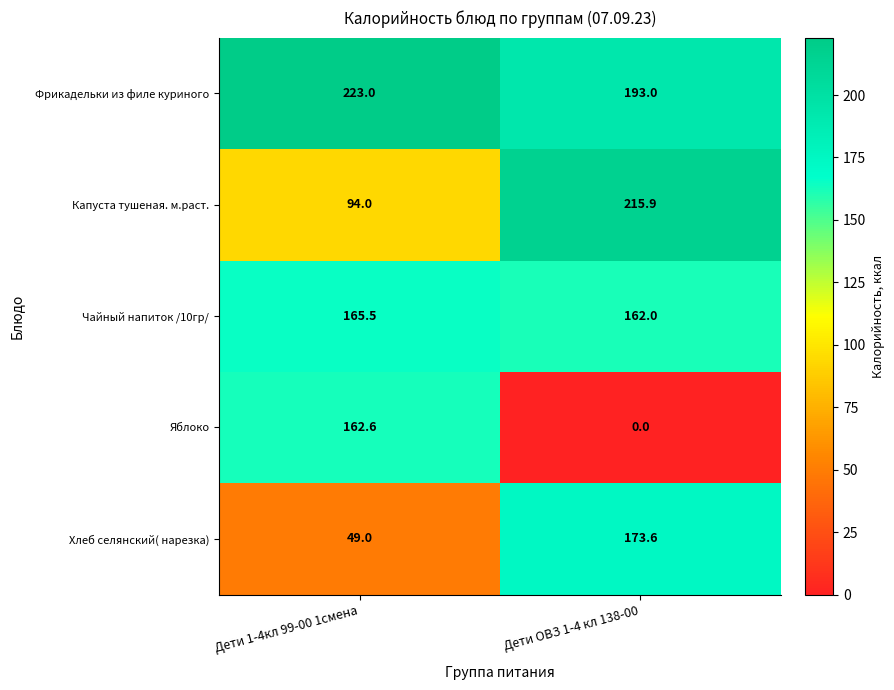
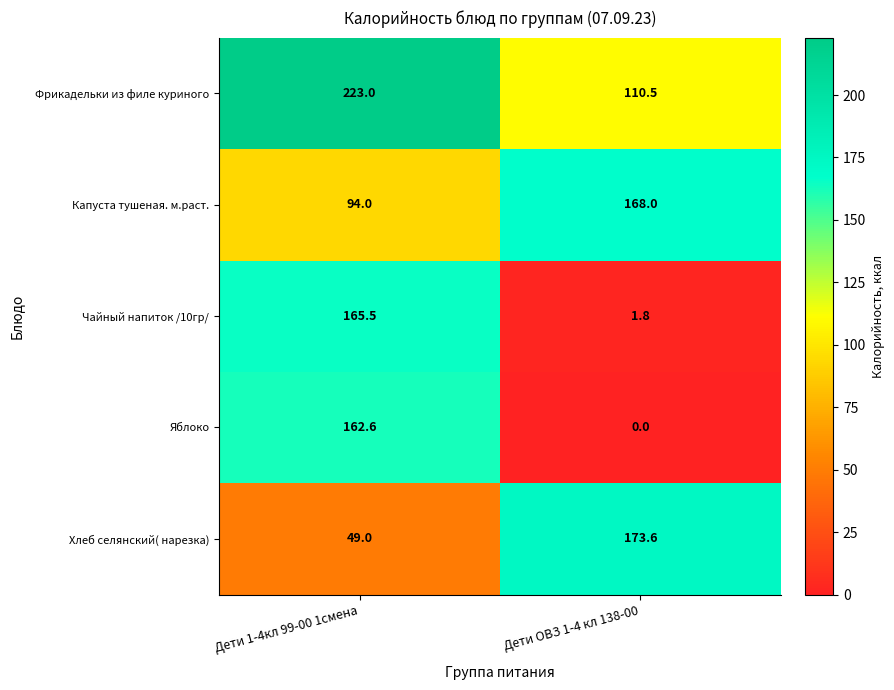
  {
    "Фрикадельки из филе куриного": {
      "Дети 1-4кл 99-00 1смена": 223.0,
-     "Дети ОВЗ 1-4 кл 138-00": 193.0
+     "Дети ОВЗ 1-4 кл 138-00": 110.5
    },
    "Капуста тушеная. м.раст.": {
      "Дети 1-4кл 99-00 1смена": 94.0,
-     "Дети ОВЗ 1-4 кл 138-00": 215.9
+     "Дети ОВЗ 1-4 кл 138-00": 168.0
    },
    "Чайный напиток /10гр/": {
      "Дети 1-4кл 99-00 1смена": 165.5,
-     "Дети ОВЗ 1-4 кл 138-00": 162.0
+     "Дети ОВЗ 1-4 кл 138-00": 1.8
    },
    "Яблоко": {
      "Дети 1-4кл 99-00 1смена": 162.6,
      "Дети ОВЗ 1-4 кл 138-00": 0.0
    },
    "Хлеб селянский( нарезка)": {
      "Дети 1-4кл 99-00 1смена": 49.0,
      "Дети ОВЗ 1-4 кл 138-00": 173.6
    }
  }
